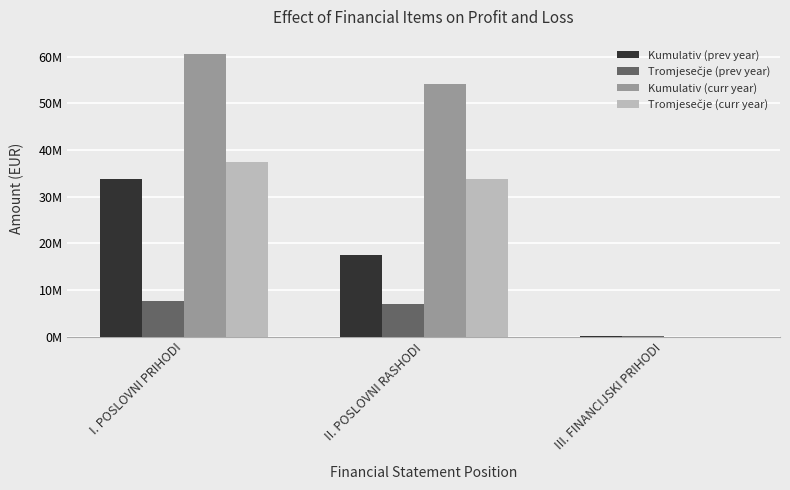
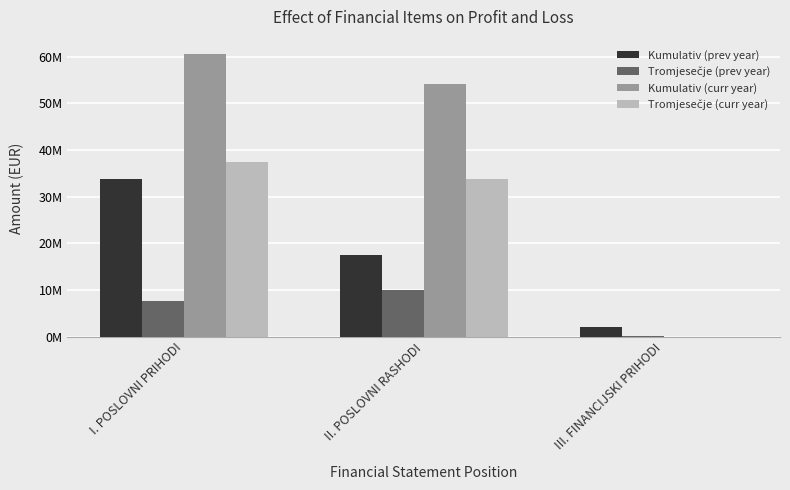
  {
    "Kumulativ (prev year)": {
      "I. POSLOVNI PRIHODI": 34000000,
      "II. POSLOVNI RASHODI": 17000000,
-     "III. FINANCIJSKI PRIHODI": 0
+     "III. FINANCIJSKI PRIHODI": 2000000
    },
    "Tromjesečje (prev year)": {
      "I. POSLOVNI PRIHODI": 8000000,
-     "II. POSLOVNI RASHODI": 7000000
+     "II. POSLOVNI RASHODI": 10000000
    }
  }
